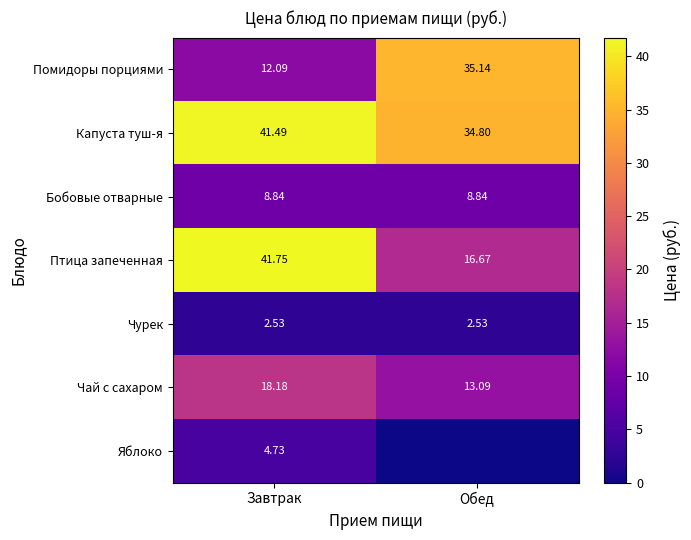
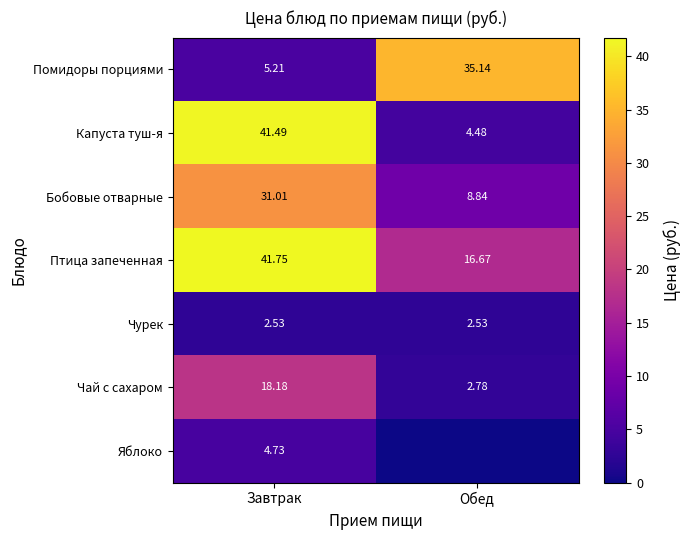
  {
    "Помидоры порциями": {
-     "Завтрак": 12.09,
+     "Завтрак": 5.21,
      "Обед": 35.14
    },
    "Капуста туш-я": {
      "Завтрак": 41.49,
-     "Обед": 34.80
+     "Обед": 4.48
    },
    "Бобовые отварные": {
-     "Завтрак": 8.84,
+     "Завтрак": 31.01,
      "Обед": 8.84
    },
    "Птица запеченная": {
      "Завтрак": 41.75,
      "Обед": 16.67
    },
    "Чурек": {
      "Завтрак": 2.53,
      "Обед": 2.53
    },
    "Чай с сахаром": {
      "Завтрак": 18.18,
-     "Обед": 13.09
+     "Обед": 2.78
    },
    "Яблоко": {
      "Завтрак": 4.73
    }
  }
